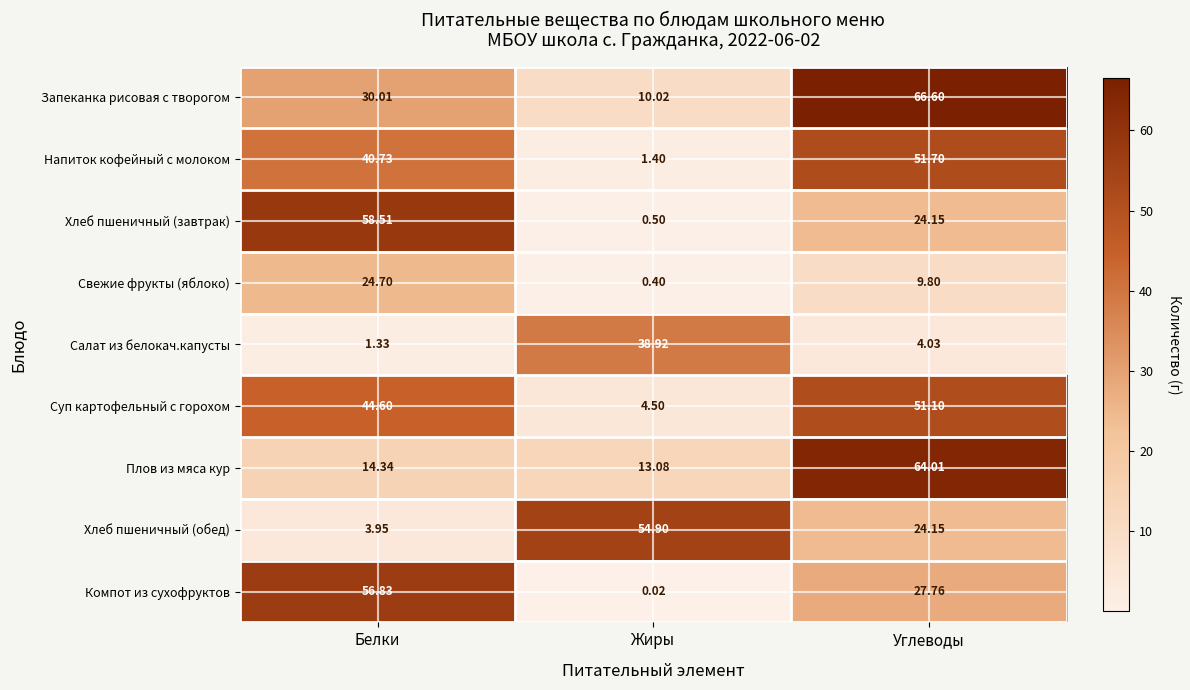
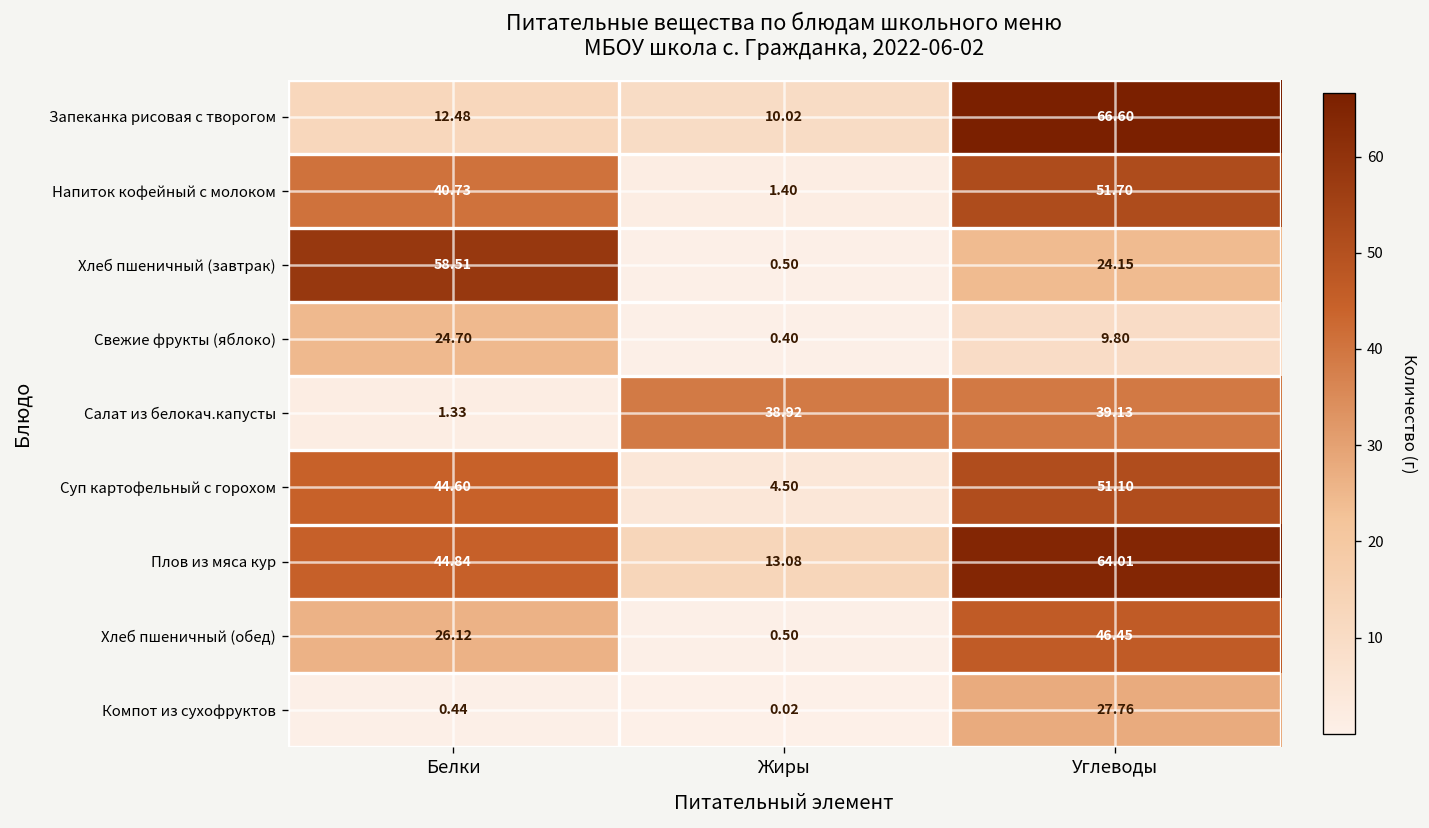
  {
    "Запеканка рисовая с творогом": {
-     "Белки": 30.01,
+     "Белки": 12.48,
      "Жиры": 10.02,
      "Углеводы": 66.60
    },
    "Напиток кофейный с молоком": {
      "Белки": 40.73,
      "Жиры": 1.40,
      "Углеводы": 51.70
    },
    "Хлеб пшеничный (завтрак)": {
      "Белки": 58.51,
      "Жиры": 0.50,
      "Углеводы": 24.15
    },
    "Свежие фрукты (яблоко)": {
      "Белки": 24.70,
      "Жиры": 0.40,
      "Углеводы": 9.80
    },
    "Салат из белокач.капусты": {
      "Белки": 1.33,
      "Жиры": 38.92,
-     "Углеводы": 4.03
+     "Углеводы": 39.13
    },
    "Суп картофельный с горохом": {
      "Белки": 44.60,
      "Жиры": 4.50,
      "Углеводы": 51.10
    },
    "Плов из мяса кур": {
-     "Белки": 14.34,
+     "Белки": 44.84,
      "Жиры": 13.08,
      "Углеводы": 64.01
    },
    "Хлеб пшеничный (обед)": {
-     "Белки": 3.95,
-     "Жиры": 54.90,
-     "Углеводы": 24.15
+     "Белки": 26.12,
+     "Жиры": 0.50,
+     "Углеводы": 46.45
    },
    "Компот из сухофруктов": {
-     "Белки": 56.83,
+     "Белки": 0.44,
      "Жиры": 0.02,
      "Углеводы": 27.76
    }
  }
